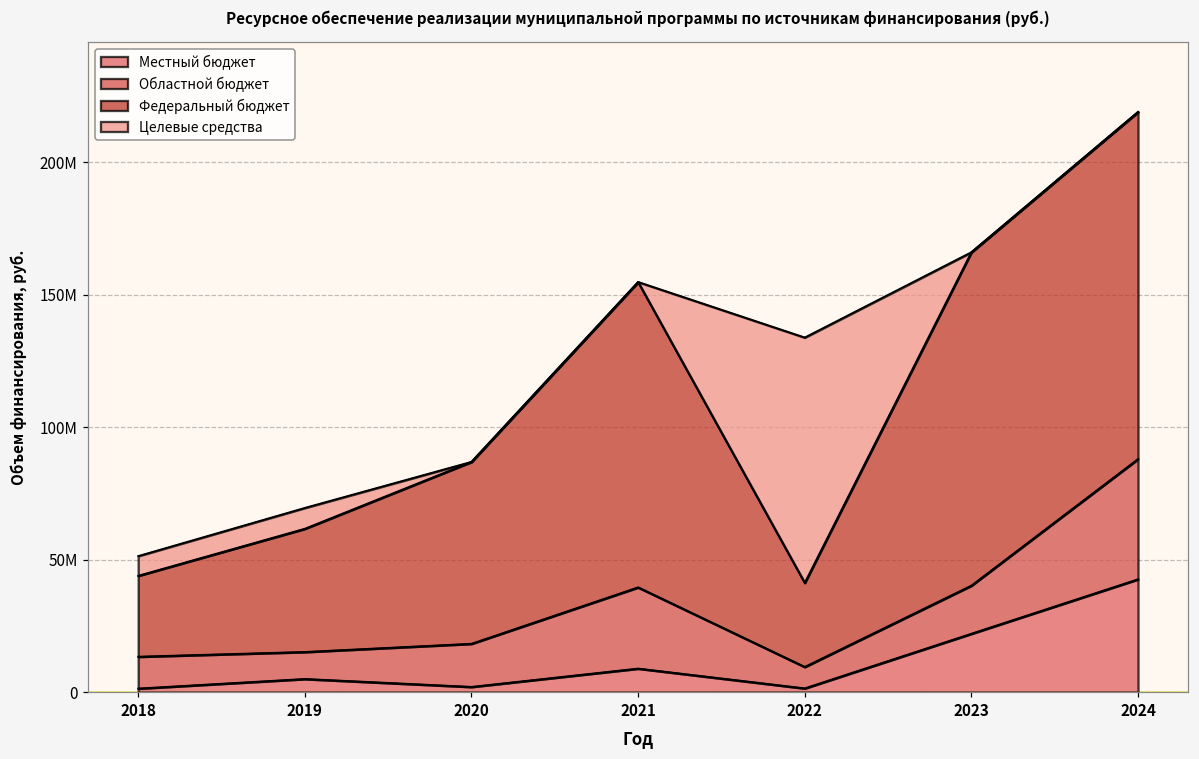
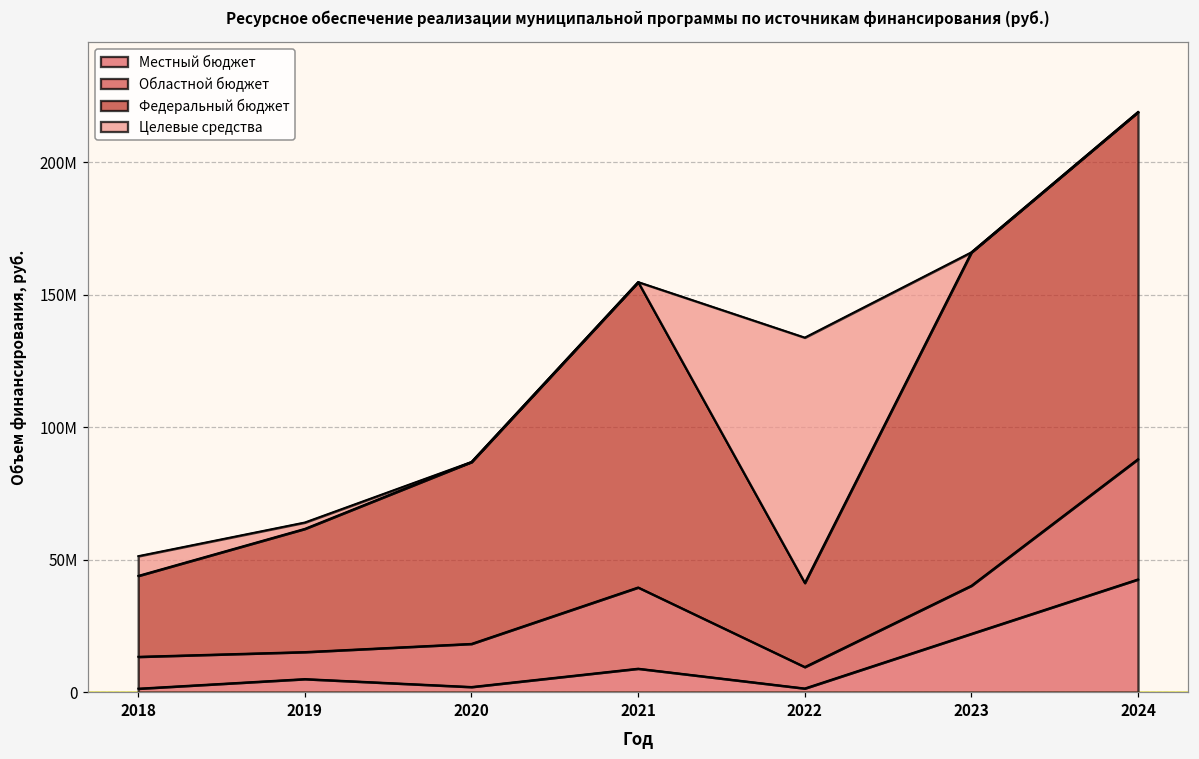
  {
    "Целевые средства": {
      "2018": 7000000,
-     "2019": 8000000,
+     "2019": 2000000,
      "2022": 93000000
    }
  }
